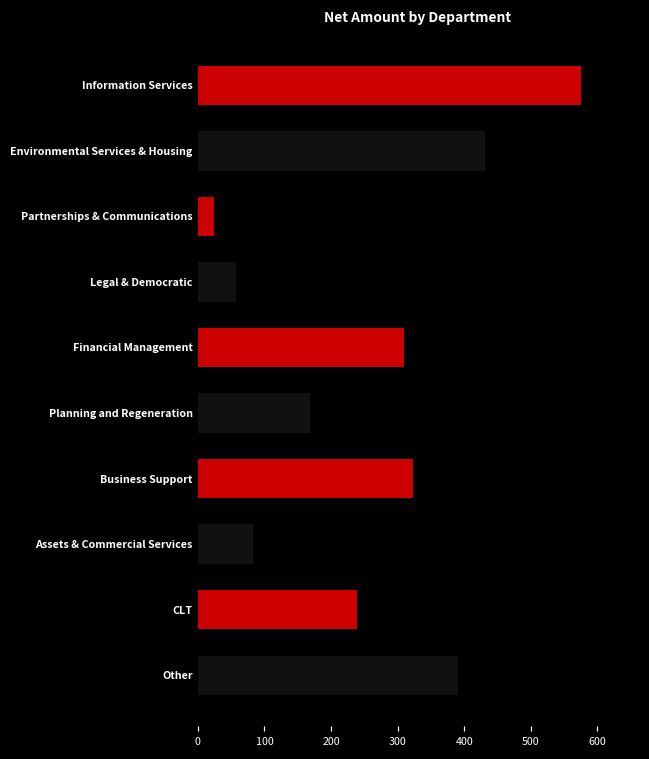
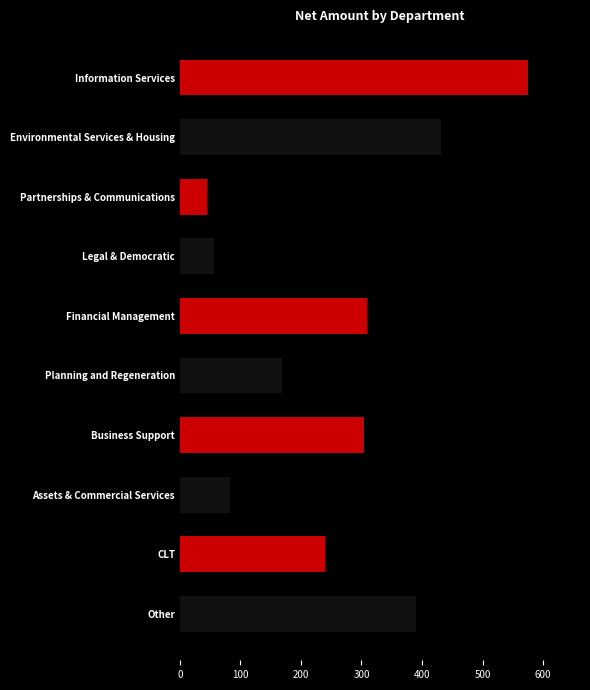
  {
    "Information Services": 570,
    "Environmental Services & Housing": 430,
-   "Partnerships & Communications": 20,
+   "Partnerships & Communications": 40,
    "Legal & Democratic": 60,
    "Financial Management": 310,
    "Planning and Regeneration": 170,
-   "Business Support": 320,
+   "Business Support": 300,
    "Assets & Commercial Services": 80,
    "CLT": 240,
    "Other": 390
  }
